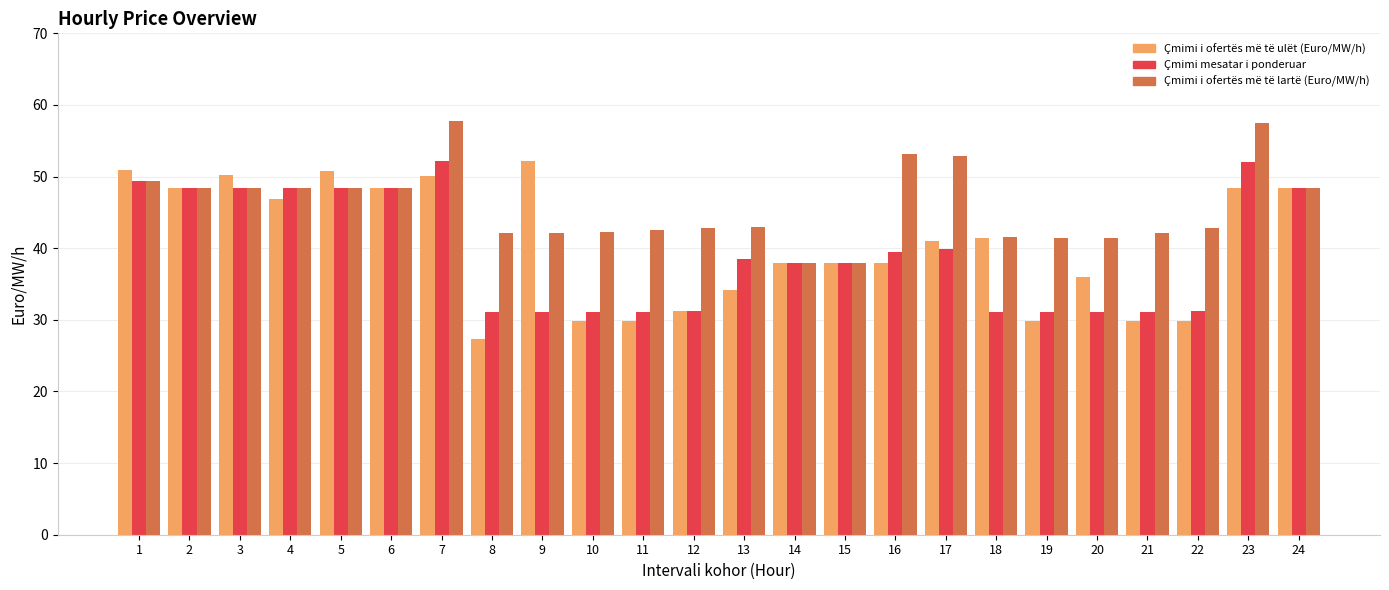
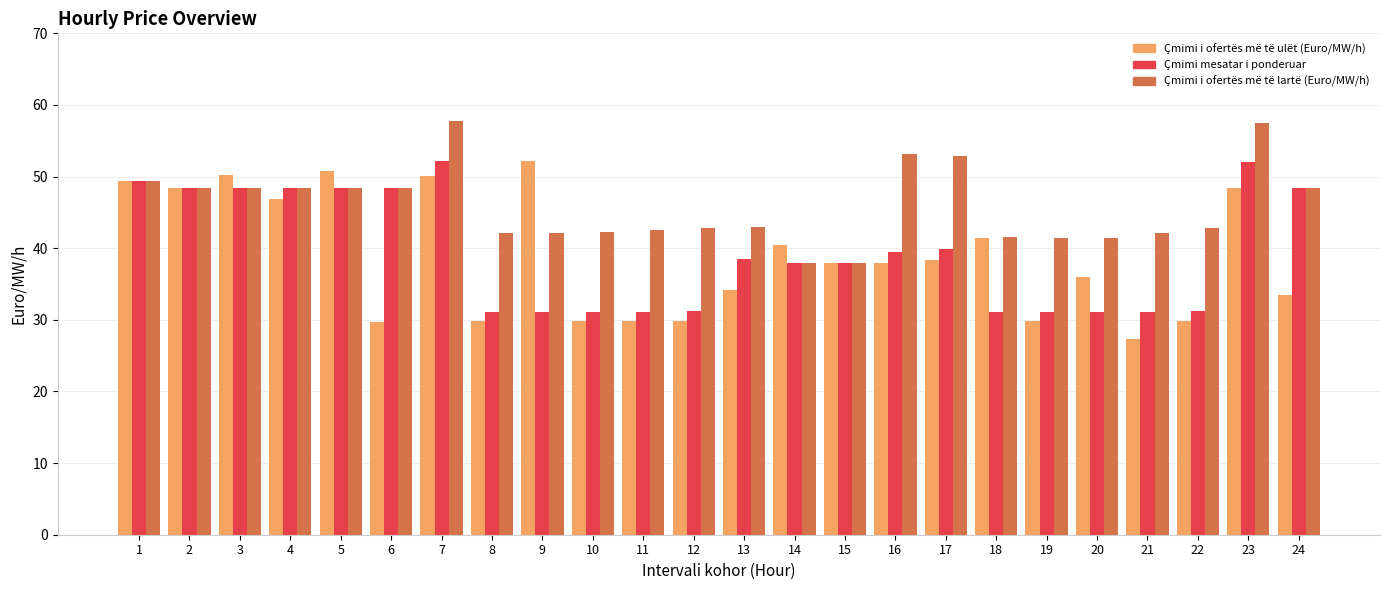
  {
    "Çmimi i ofertës më të ulët (Euro/MW/h)": {
-     "1": 51,
+     "1": 49,
      "2": 48,
      "3": 50,
      "4": 47,
      "5": 51,
-     "6": 48,
+     "6": 30,
      "7": 50,
-     "8": 27,
+     "8": 30,
      "9": 52,
      "10": 30,
      "11": 30,
-     "12": 31,
+     "12": 30,
      "13": 34,
-     "14": 38,
+     "14": 40,
      "15": 38,
      "16": 38,
-     "17": 41,
+     "17": 38,
      "18": 41,
      "19": 30,
      "20": 36,
-     "21": 30,
+     "21": 27,
      "22": 30,
      "23": 48,
-     "24": 48
+     "24": 33
    }
  }
